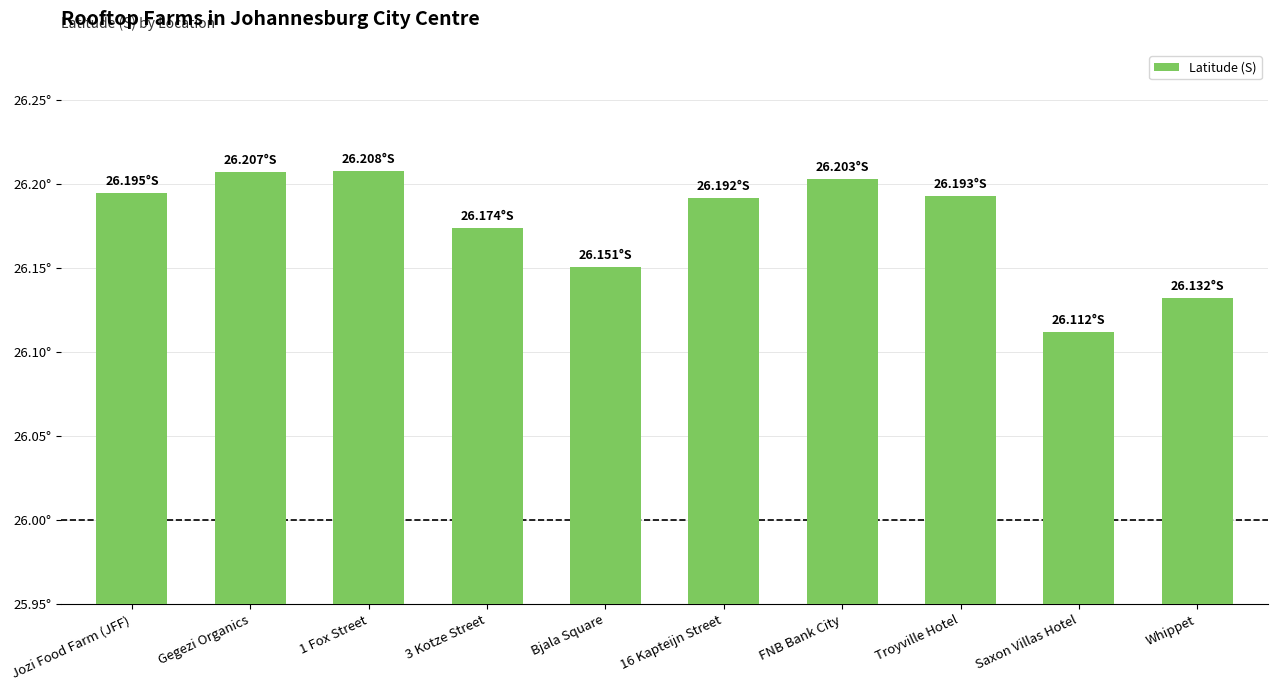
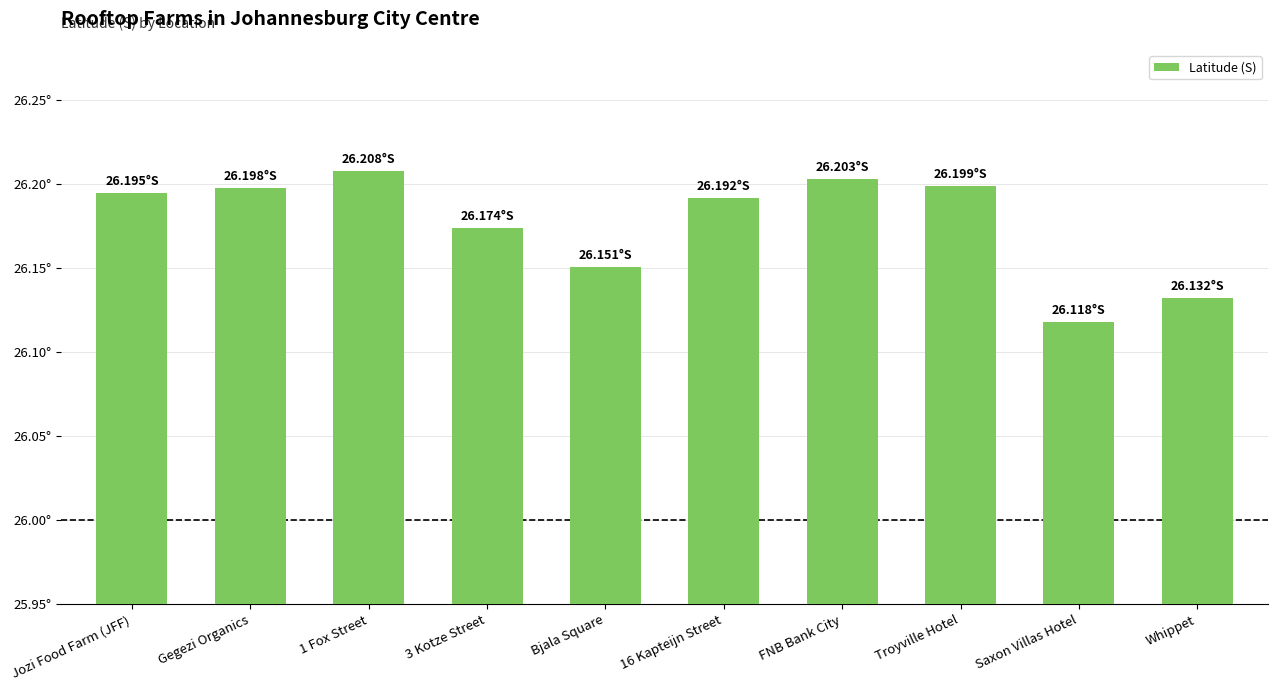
  {
    "Jozi Food Farm (JFF)": "26.195°S",
-   "Gegezi Organics": "26.207°S",
+   "Gegezi Organics": "26.198°S",
    "1 Fox Street": "26.208°S",
    "3 Kotze Street": "26.174°S",
    "Bjala Square": "26.151°S",
    "16 Kapteijn Street": "26.192°S",
    "FNB Bank City": "26.203°S",
-   "Troyville Hotel": "26.193°S",
-   "Saxon Villas Hotel": "26.112°S",
+   "Troyville Hotel": "26.199°S",
+   "Saxon Villas Hotel": "26.118°S",
    "Whippet": "26.132°S"
  }
